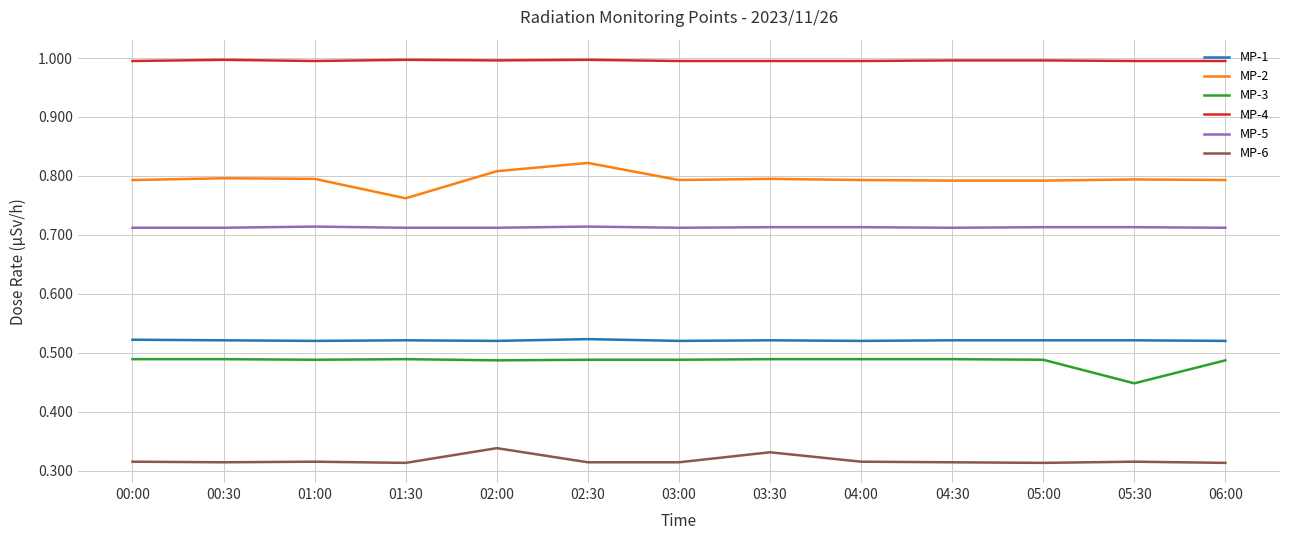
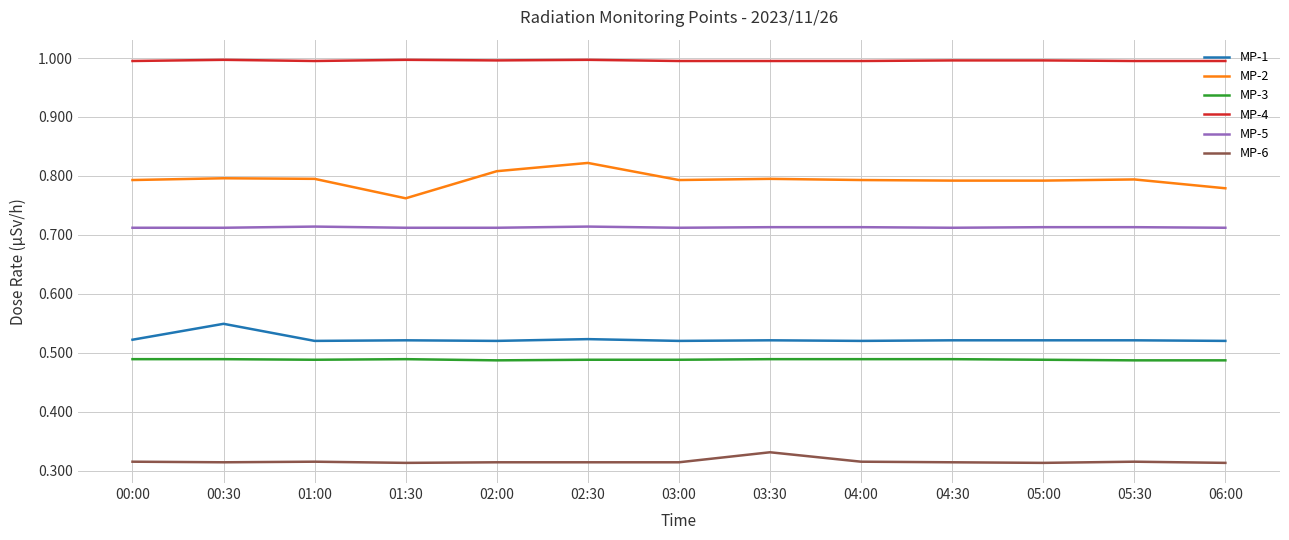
  {
    "MP-1": {
      "00:00": 0.52,
-     "00:30": 0.52,
+     "00:30": 0.55,
      "01:00": 0.52,
      "01:30": 0.52,
      "02:00": 0.52,
      "02:30": 0.52,
      "03:00": 0.52,
      "03:30": 0.52,
      "04:00": 0.52,
      "04:30": 0.52,
      "05:00": 0.52,
      "05:30": 0.52,
      "06:00": 0.52
    },
    "MP-2": {
      "00:00": 0.79,
      "00:30": 0.80,
      "01:00": 0.80,
      "01:30": 0.76,
      "02:00": 0.81,
      "02:30": 0.82,
      "03:00": 0.79,
      "03:30": 0.80,
      "04:00": 0.79,
      "04:30": 0.79,
      "05:00": 0.79,
      "05:30": 0.79,
-     "06:00": 0.79
+     "06:00": 0.78
    },
    "MP-3": {
      "00:00": 0.49,
      "00:30": 0.49,
      "01:00": 0.49,
      "01:30": 0.49,
      "02:00": 0.49,
      "02:30": 0.49,
      "03:00": 0.49,
      "03:30": 0.49,
      "04:00": 0.49,
      "04:30": 0.49,
      "05:00": 0.49,
-     "05:30": 0.45,
+     "05:30": 0.49,
      "06:00": 0.49
    },
    "MP-4": {
      "00:00": 1.00,
      "00:30": 1.00,
      "01:00": 1.00,
      "01:30": 1.00,
      "02:00": 1.00,
      "02:30": 1.00,
      "03:00": 1.00,
      "03:30": 1.00,
      "04:00": 1.00,
      "04:30": 1.00,
      "05:00": 1.00,
      "05:30": 1.00,
      "06:00": 1.00
    },
    "MP-5": {
      "00:00": 0.71,
      "00:30": 0.71,
      "01:00": 0.71,
      "01:30": 0.71,
      "02:00": 0.71,
      "02:30": 0.71,
      "03:00": 0.71,
      "03:30": 0.71,
      "04:00": 0.71,
      "04:30": 0.71,
      "05:00": 0.71,
      "05:30": 0.71,
      "06:00": 0.71
    },
    "MP-6": {
      "00:00": 0.32,
      "00:30": 0.31,
      "01:00": 0.32,
      "01:30": 0.31,
-     "02:00": 0.34,
+     "02:00": 0.31,
      "02:30": 0.31,
      "03:00": 0.31,
      "03:30": 0.33,
      "04:00": 0.32,
      "04:30": 0.31,
      "05:00": 0.31,
      "05:30": 0.32,
      "06:00": 0.31
    }
  }
